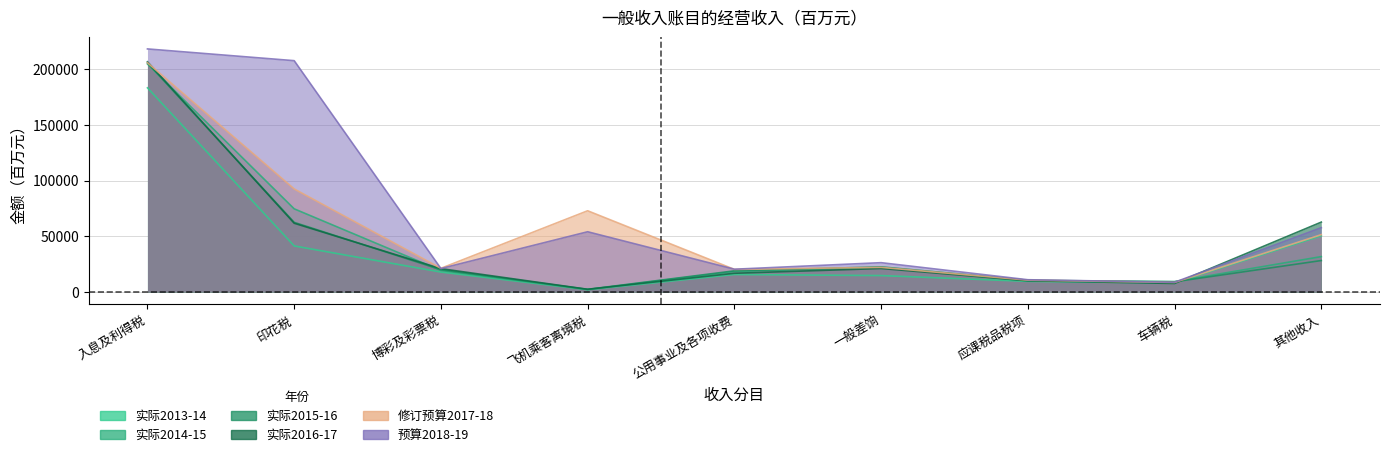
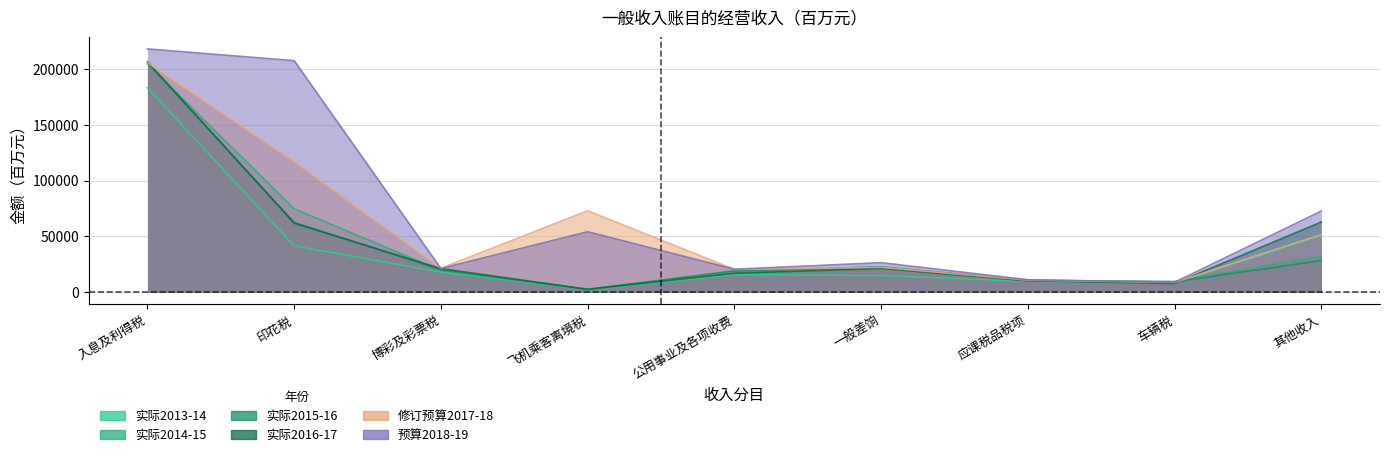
  {
    "修订预算2017-18": {
-     "印花税": 93000,
+     "印花税": 117000,
      "飞机乘客离境税": 73000
    },
    "预算2018-19": {
      "入息及利得税": 218000,
      "印花税": 208000,
      "飞机乘客离境税": 54000,
      "一般差饷": 26000,
-     "其他收入": 58000
+     "其他收入": 73000
    }
  }
